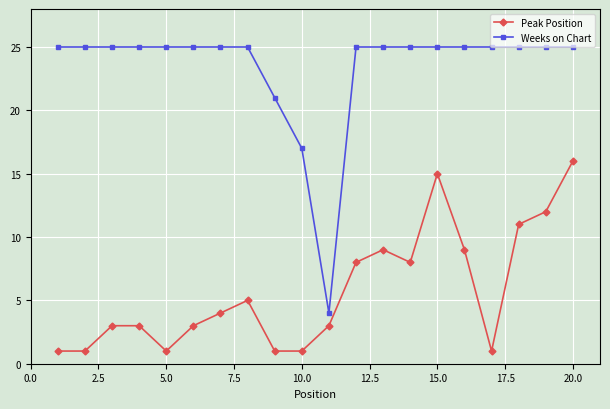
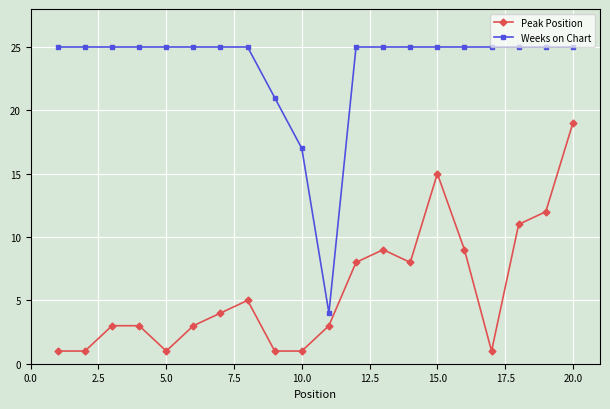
  {
    "Peak Position": {
      "5.0": 1,
      "10.0": 1,
      "15.0": 15,
-     "20.0": 16
+     "20.0": 19
    },
    "Weeks on Chart": {
      "5.0": 25,
      "10.0": 17,
      "15.0": 25,
      "20.0": 25
    }
  }
